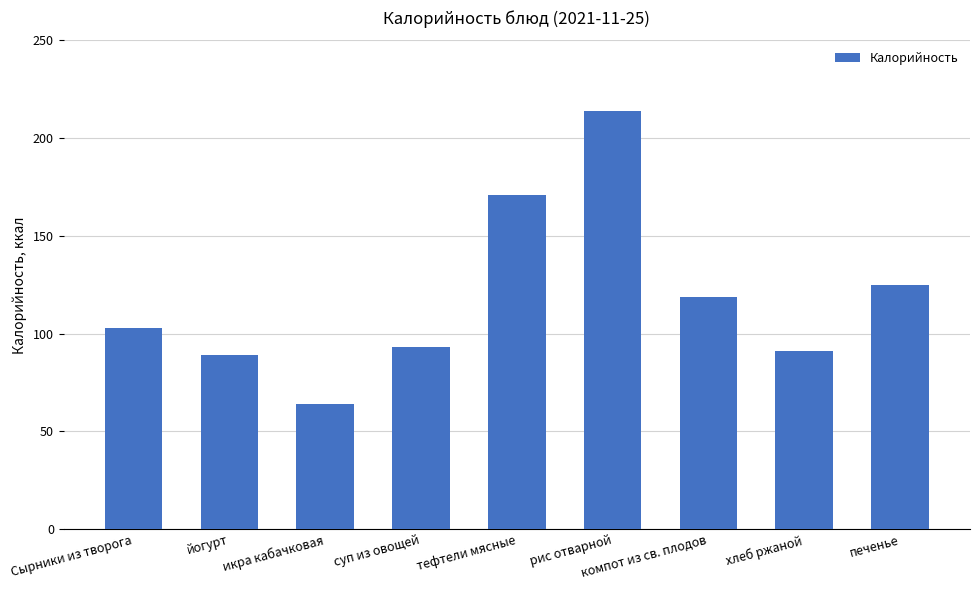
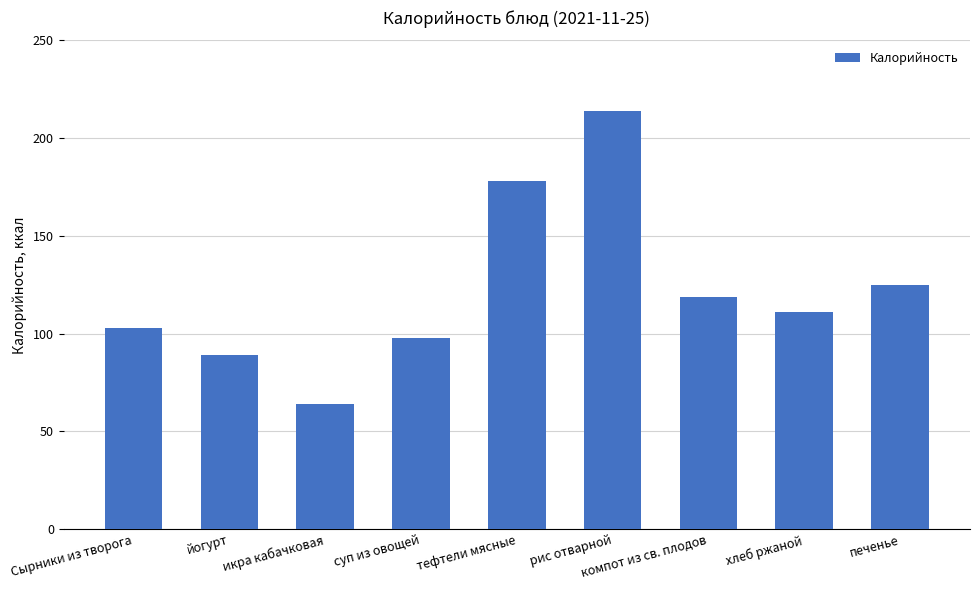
  {
    "Сырники из творога": 103,
    "йогурт": 89,
    "икра кабачковая": 64,
-   "суп из овощей": 93,
-   "тефтели мясные": 171,
+   "суп из овощей": 98,
+   "тефтели мясные": 178,
    "рис отварной": 214,
    "компот из св. плодов": 119,
-   "хлеб ржаной": 91,
+   "хлеб ржаной": 111,
    "печенье": 125
  }
